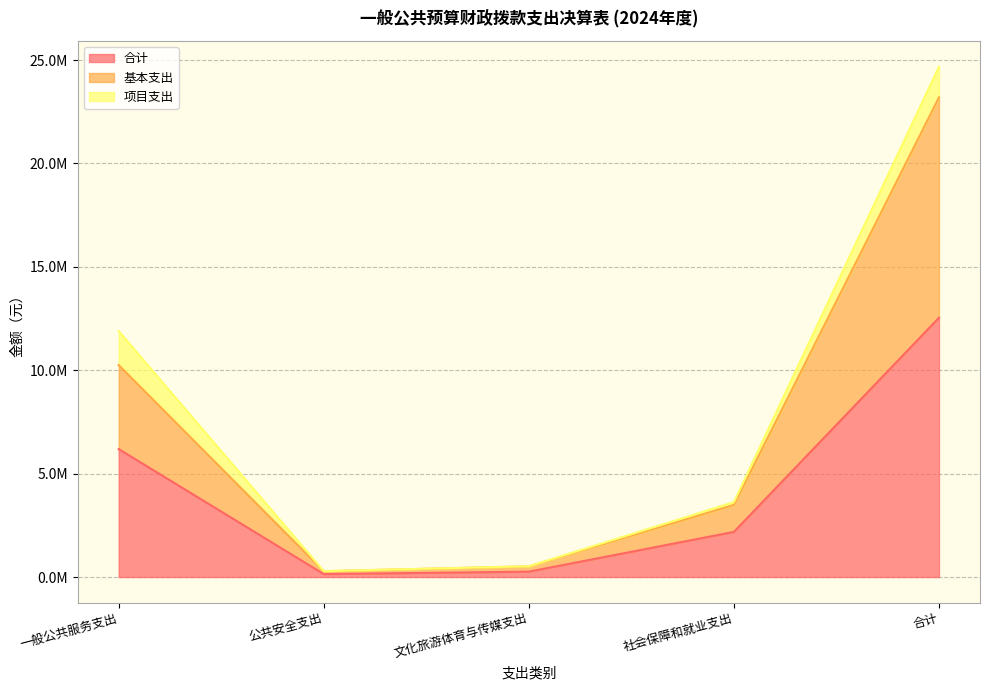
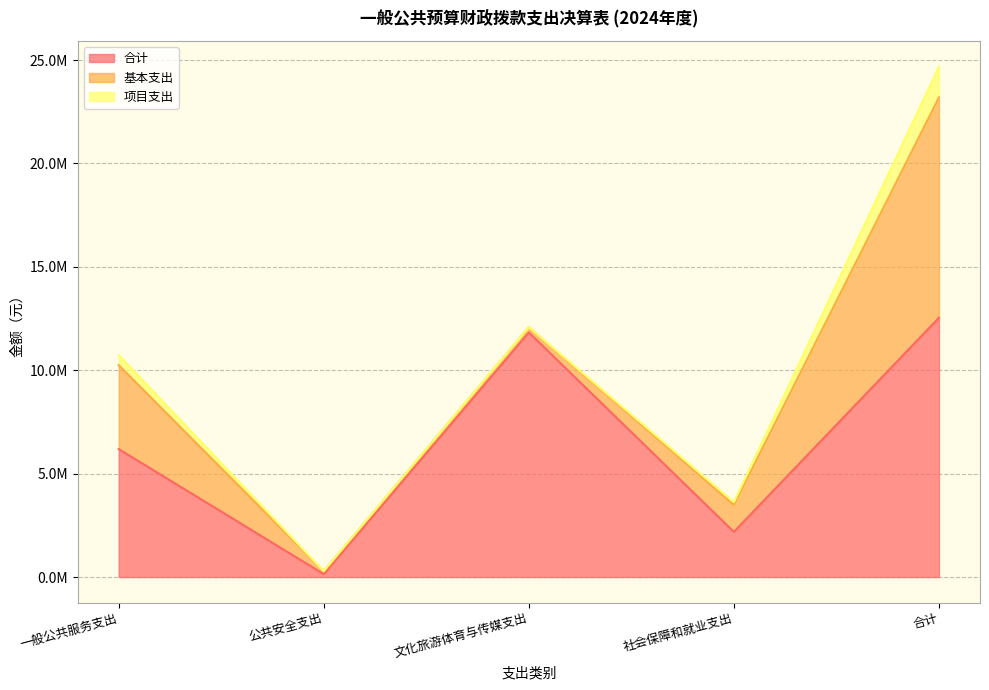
  {
    "合计": {
      "一般公共服务支出": 6200000,
      "公共安全支出": 100000,
-     "文化旅游体育与传媒支出": 300000,
+     "文化旅游体育与传媒支出": 11800000,
      "社会保障和就业支出": 2200000,
      "合计": 12500000
    },
    "基本支出": {
      "一般公共服务支出": 4100000,
      "社会保障和就业支出": 1300000,
      "合计": 10700000
    },
    "项目支出": {
-     "一般公共服务支出": 1600000,
+     "一般公共服务支出": 500000,
      "社会保障和就业支出": 100000,
      "合计": 1500000
    }
  }
